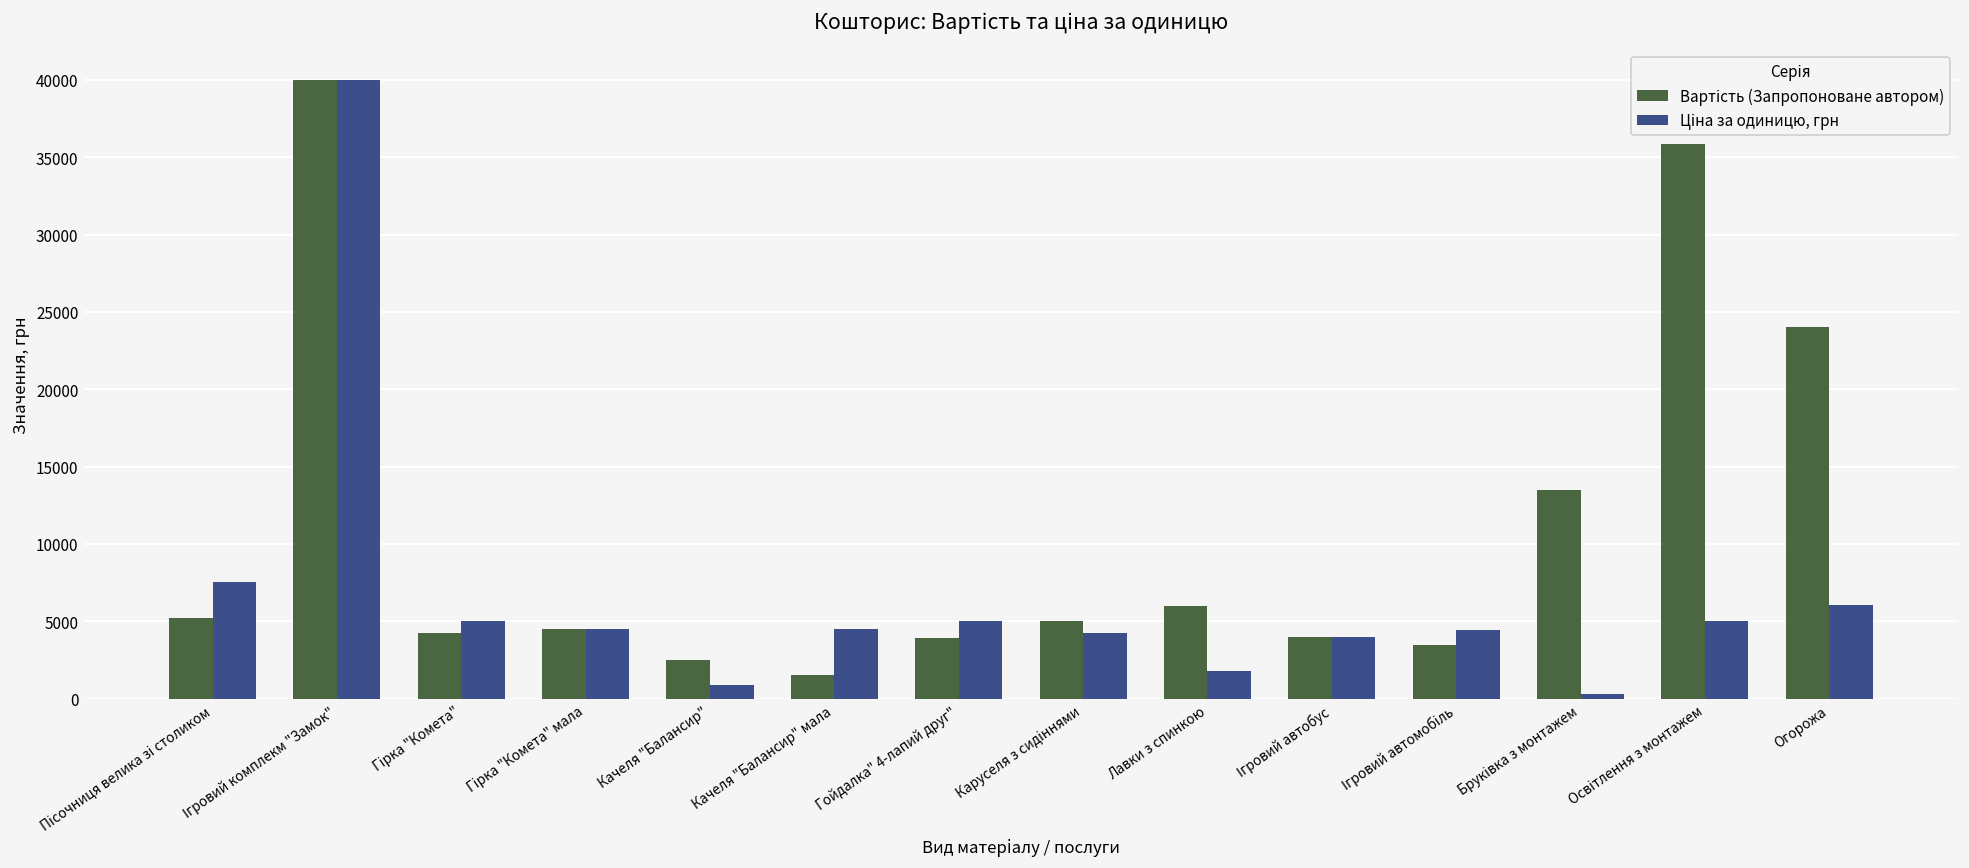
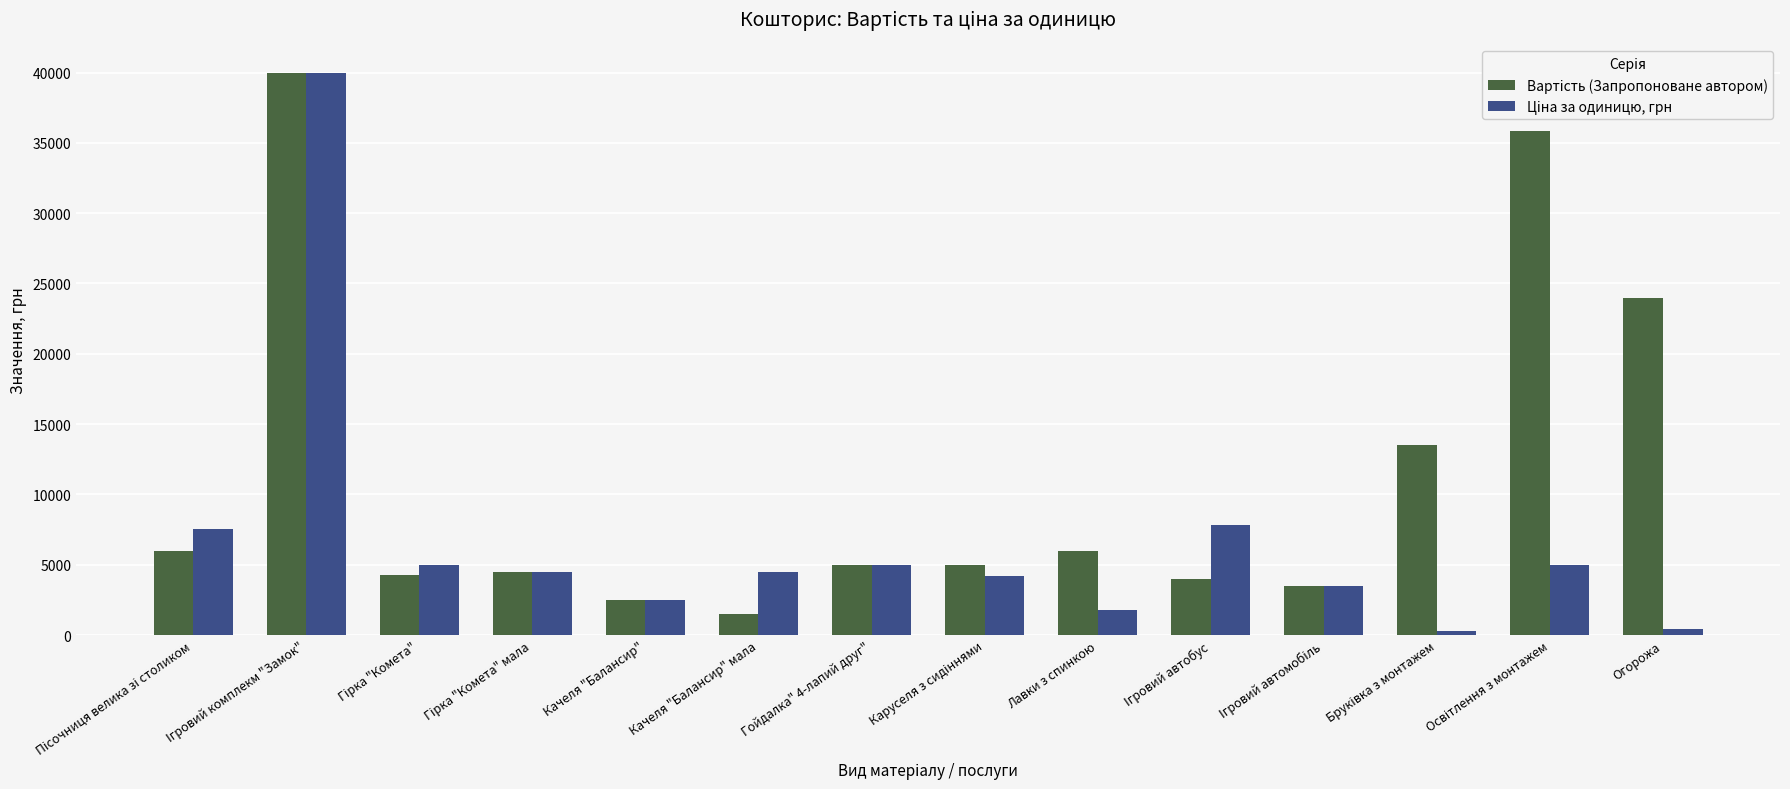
  {
    "Вартість (Запропоноване автором)": {
-     "Пісочниця велика зі столиком": 5200,
+     "Пісочниця велика зі столиком": 6000,
      "Ігровий комплекм \"Замок\"": 40000,
      "Гірка \"Комета\"": 4300,
      "Гірка \"Комета\" мала": 4500,
      "Качеля \"Балансир\"": 2500,
      "Качеля \"Балансир\" мала": 1500,
-     "Гойдалка\" 4-лапий друг\"": 3900,
+     "Гойдалка\" 4-лапий друг\"": 5000,
      "Каруселя з сидіннями": 5000,
      "Лавки з спинкою": 6000,
      "Ігровий автобус": 4000,
      "Ігровий автомобіль": 3500,
      "Бруківка з монтажем": 13500,
      "Освітлення з монтажем": 35800,
      "Огорожа": 24000
    },
    "Ціна за одиницю, грн": {
      "Пісочниця велика зі столиком": 7500,
      "Ігровий комплекм \"Замок\"": 40000,
      "Гірка \"Комета\"": 5000,
      "Гірка \"Комета\" мала": 4500,
-     "Качеля \"Балансир\"": 900,
+     "Качеля \"Балансир\"": 2500,
      "Качеля \"Балансир\" мала": 4500,
      "Гойдалка\" 4-лапий друг\"": 5000,
      "Каруселя з сидіннями": 4200,
      "Лавки з спинкою": 1800,
-     "Ігровий автобус": 4000,
-     "Ігровий автомобіль": 4400,
+     "Ігровий автобус": 7900,
+     "Ігровий автомобіль": 3500,
      "Бруківка з монтажем": 300,
      "Освітлення з монтажем": 5000,
-     "Огорожа": 6100
+     "Огорожа": 400
    }
  }
